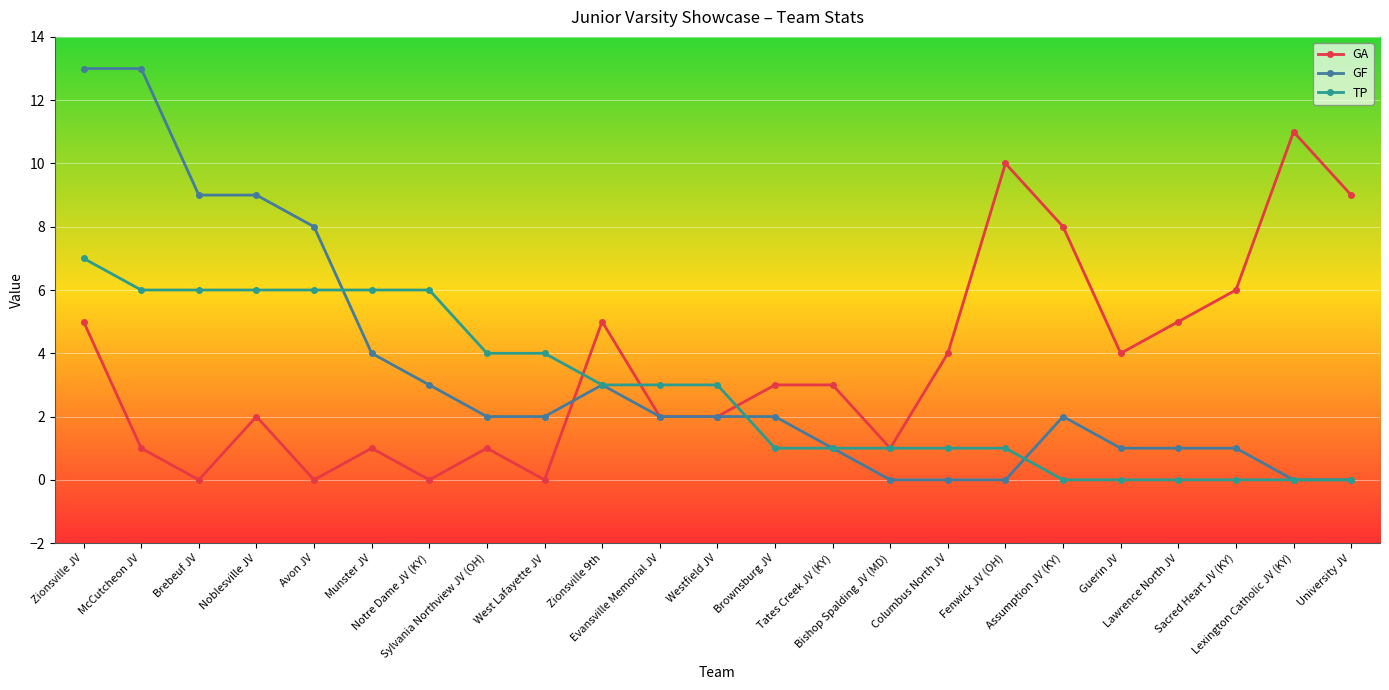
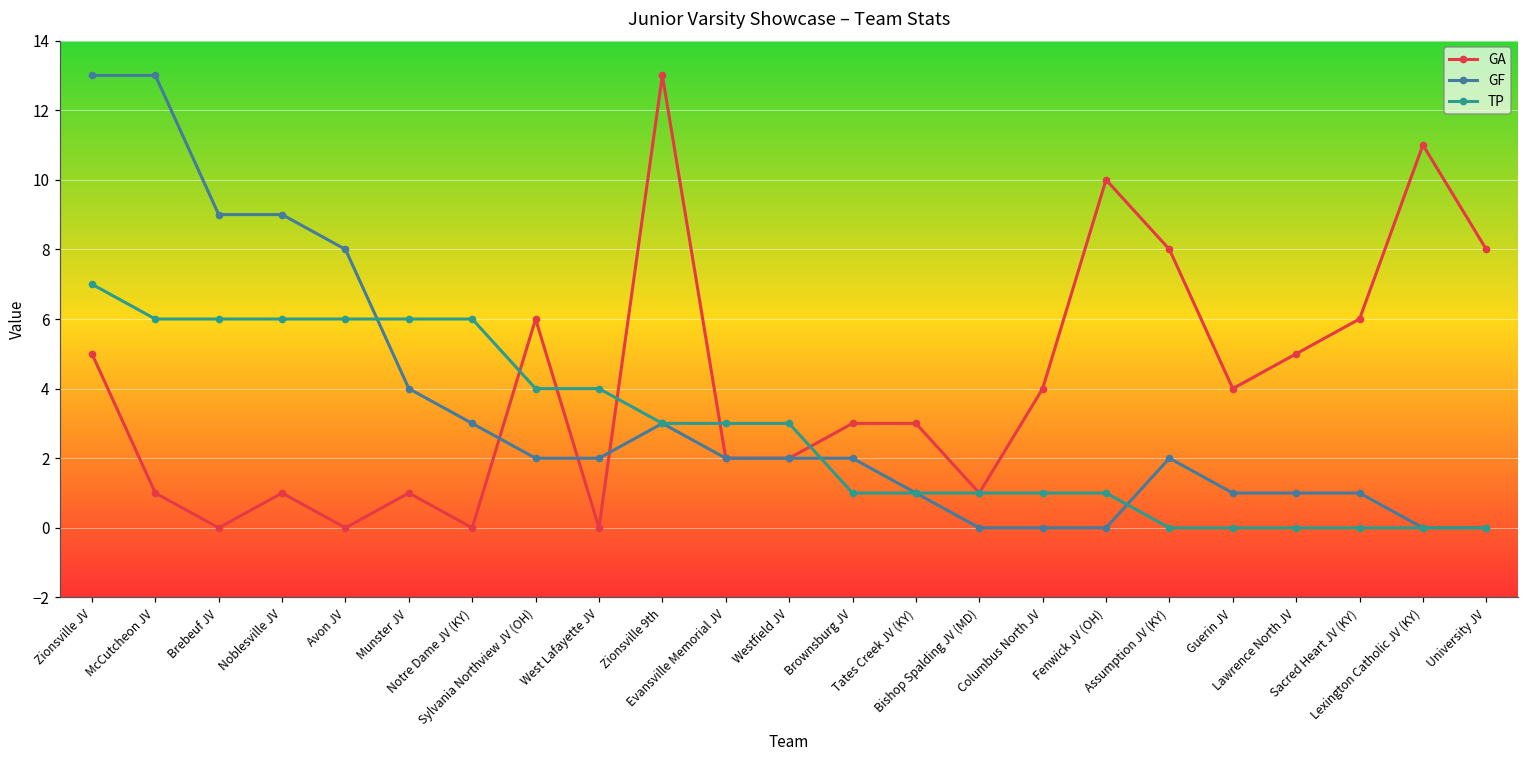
  {
    "GA": {
      "Zionsville JV": 5,
      "McCutcheon JV": 1,
      "Brebeuf JV": 0,
-     "Noblesville JV": 2,
+     "Noblesville JV": 1,
      "Avon JV": 0,
      "Munster JV": 1,
      "Notre Dame JV (KY)": 0,
-     "Sylvania Northview JV (OH)": 1,
+     "Sylvania Northview JV (OH)": 6,
      "West Lafayette JV": 0,
-     "Zionsville 9th": 5,
+     "Zionsville 9th": 13,
      "Brownsburg JV": 3,
      "Tates Creek JV (KY)": 3,
      "Columbus North JV": 4,
      "Fenwick JV (OH)": 10,
      "Assumption JV (KY)": 8,
      "Guerin JV": 4,
      "Lawrence North JV": 5,
      "Sacred Heart JV (KY)": 6,
      "Lexington Catholic JV (KY)": 11,
-     "University JV": 9
+     "University JV": 8
    }
  }
